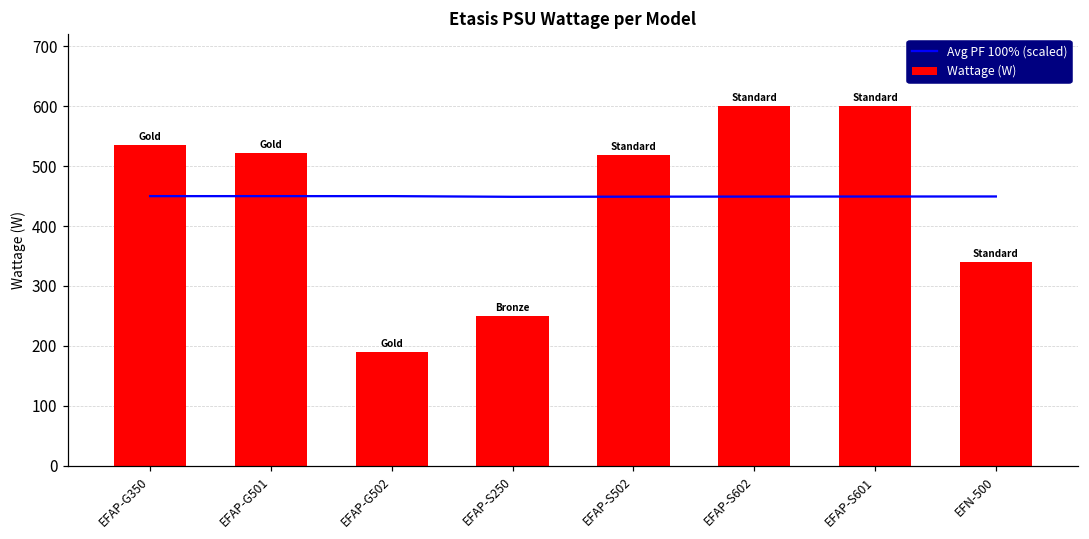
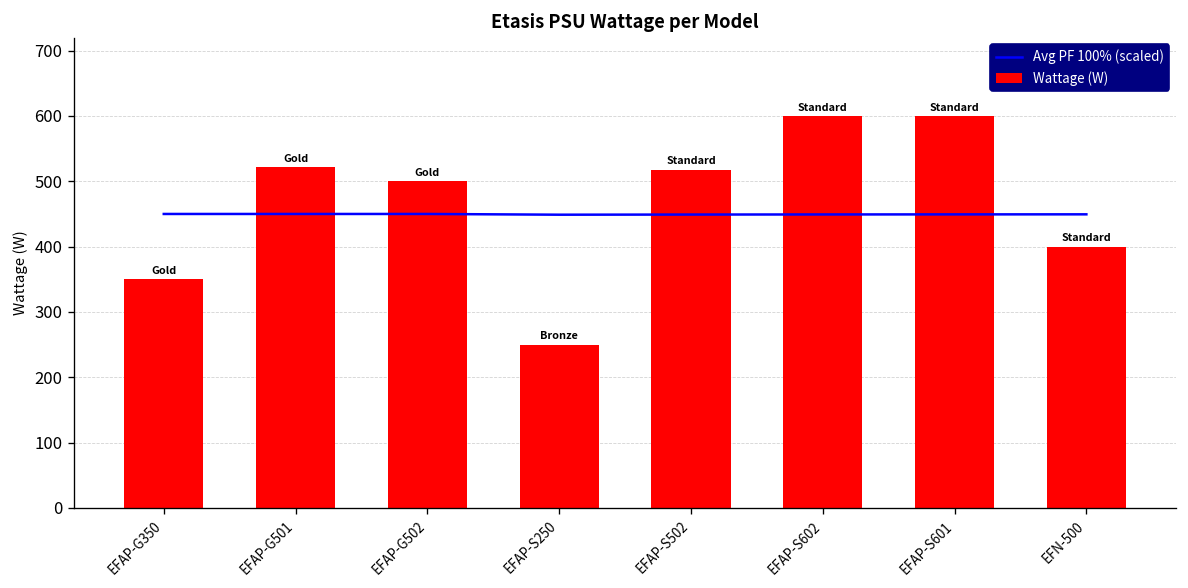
  {
    "Wattage (W)": {
-     "EFAP-G350": 540,
+     "EFAP-G350": 350,
      "EFAP-G501": 520,
-     "EFAP-G502": 190,
+     "EFAP-G502": 500,
      "EFAP-S250": 250,
      "EFAP-S502": 520,
      "EFAP-S602": 600,
      "EFAP-S601": 600,
-     "EFN-500": 340
+     "EFN-500": 400
    },
    "Avg PF 100% (scaled)": {
      "EFAP-G350": 450,
      "EFAP-G501": 450,
      "EFAP-G502": 450,
      "EFAP-S250": 450,
      "EFAP-S502": 450,
      "EFAP-S602": 450,
      "EFAP-S601": 450,
      "EFN-500": 450
    }
  }
